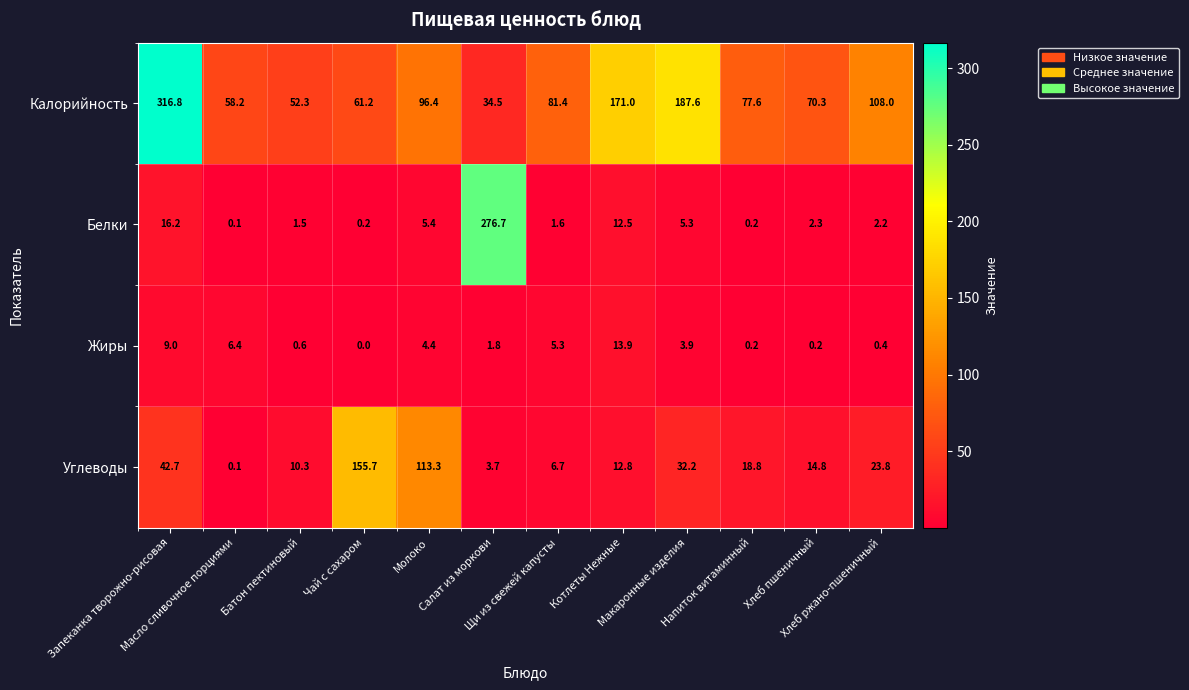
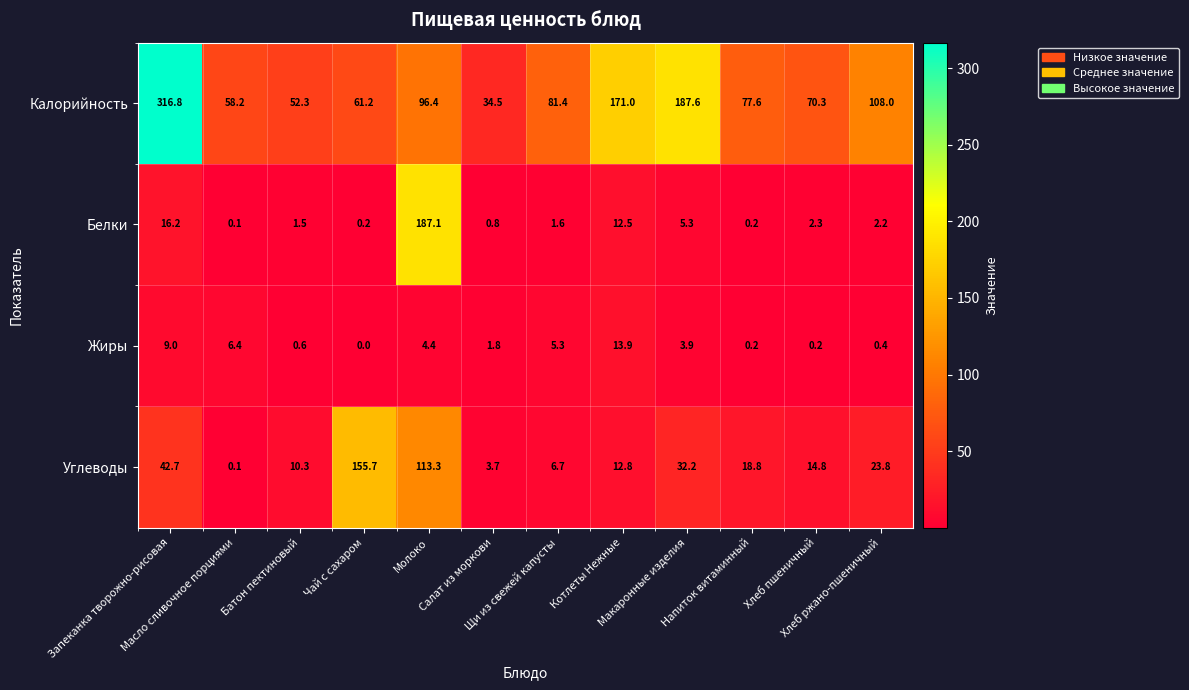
  {
    "Калорийность": {
      "Запеканка творожно-рисовая": 316.8,
      "Масло сливочное порциями": 58.2,
      "Батон пектиновый": 52.3,
      "Чай с сахаром": 61.2,
      "Молоко": 96.4,
      "Салат из моркови": 34.5,
      "Щи из свежей капусты": 81.4,
      "Котлеты Нежные": 171.0,
      "Макаронные изделия": 187.6,
      "Напиток витаминный": 77.6,
      "Хлеб пшеничный": 70.3,
      "Хлеб ржано-пшеничный": 108.0
    },
    "Белки": {
      "Запеканка творожно-рисовая": 16.2,
      "Масло сливочное порциями": 0.1,
      "Батон пектиновый": 1.5,
      "Чай с сахаром": 0.2,
-     "Молоко": 5.4,
-     "Салат из моркови": 276.7,
+     "Молоко": 187.1,
+     "Салат из моркови": 0.8,
      "Щи из свежей капусты": 1.6,
      "Котлеты Нежные": 12.5,
      "Макаронные изделия": 5.3,
      "Напиток витаминный": 0.2,
      "Хлеб пшеничный": 2.3,
      "Хлеб ржано-пшеничный": 2.2
    },
    "Жиры": {
      "Запеканка творожно-рисовая": 9.0,
      "Масло сливочное порциями": 6.4,
      "Батон пектиновый": 0.6,
      "Чай с сахаром": 0.0,
      "Молоко": 4.4,
      "Салат из моркови": 1.8,
      "Щи из свежей капусты": 5.3,
      "Котлеты Нежные": 13.9,
      "Макаронные изделия": 3.9,
      "Напиток витаминный": 0.2,
      "Хлеб пшеничный": 0.2,
      "Хлеб ржано-пшеничный": 0.4
    },
    "Углеводы": {
      "Запеканка творожно-рисовая": 42.7,
      "Масло сливочное порциями": 0.1,
      "Батон пектиновый": 10.3,
      "Чай с сахаром": 155.7,
      "Молоко": 113.3,
      "Салат из моркови": 3.7,
      "Щи из свежей капусты": 6.7,
      "Котлеты Нежные": 12.8,
      "Макаронные изделия": 32.2,
      "Напиток витаминный": 18.8,
      "Хлеб пшеничный": 14.8,
      "Хлеб ржано-пшеничный": 23.8
    }
  }
